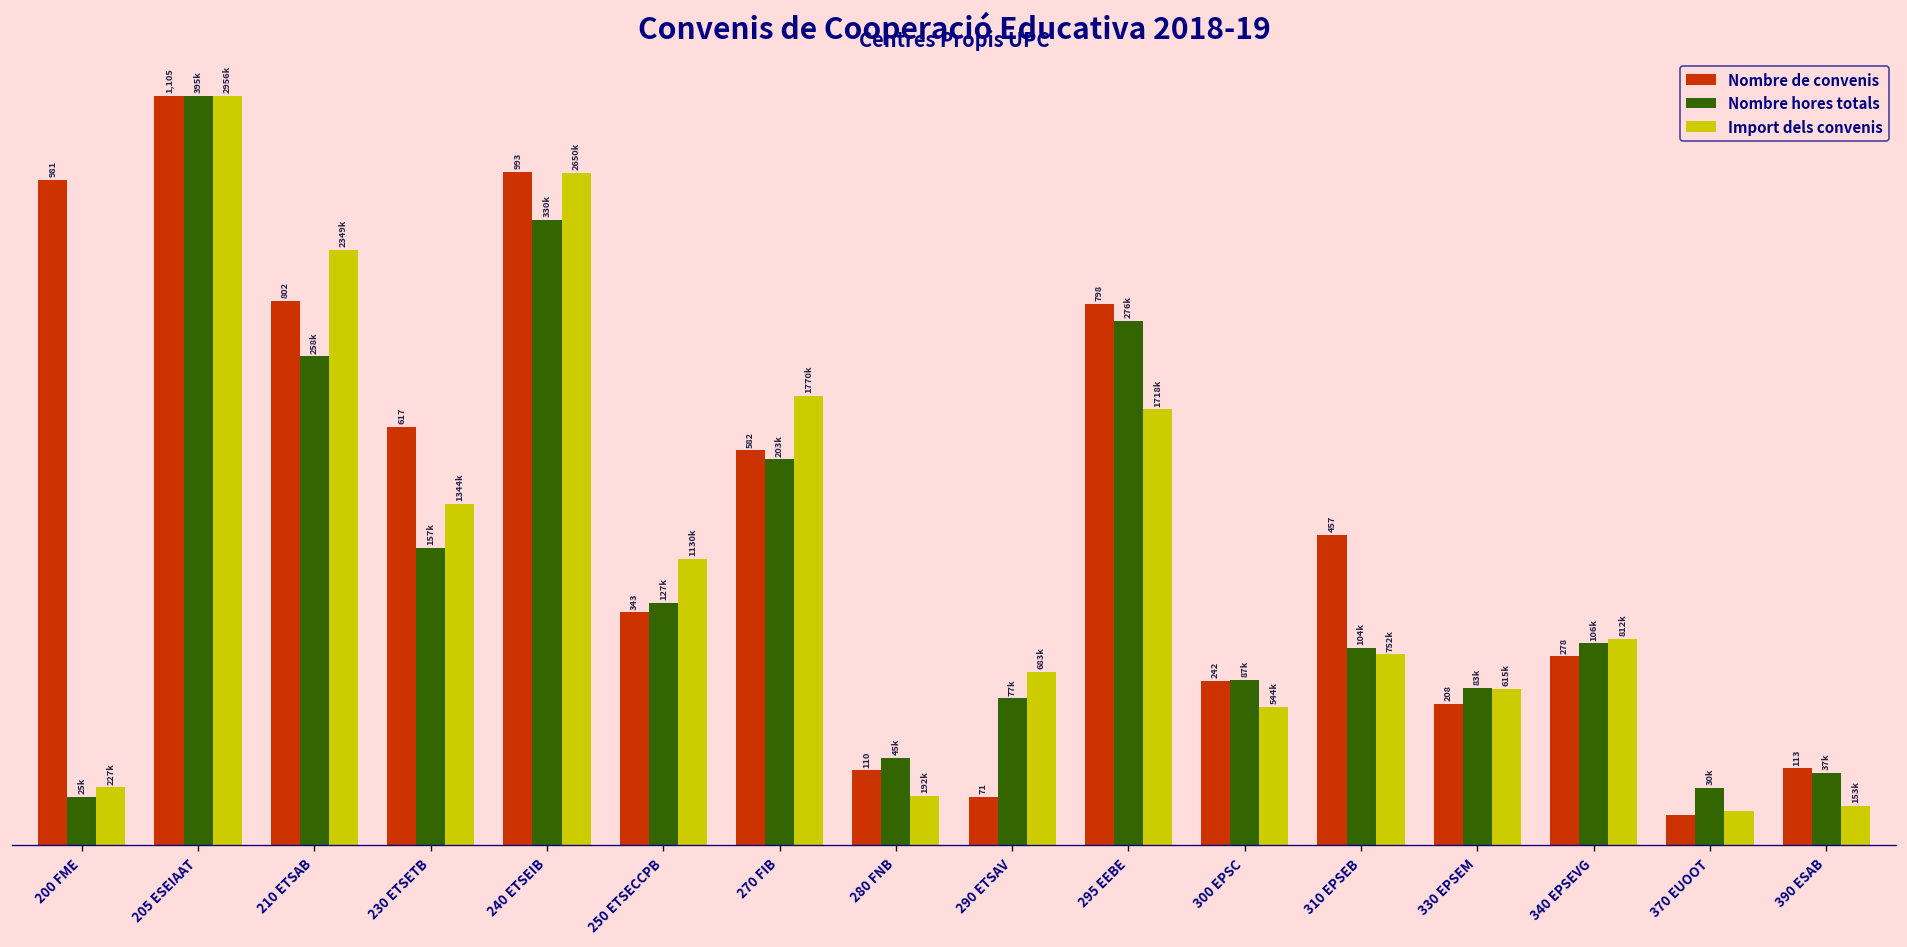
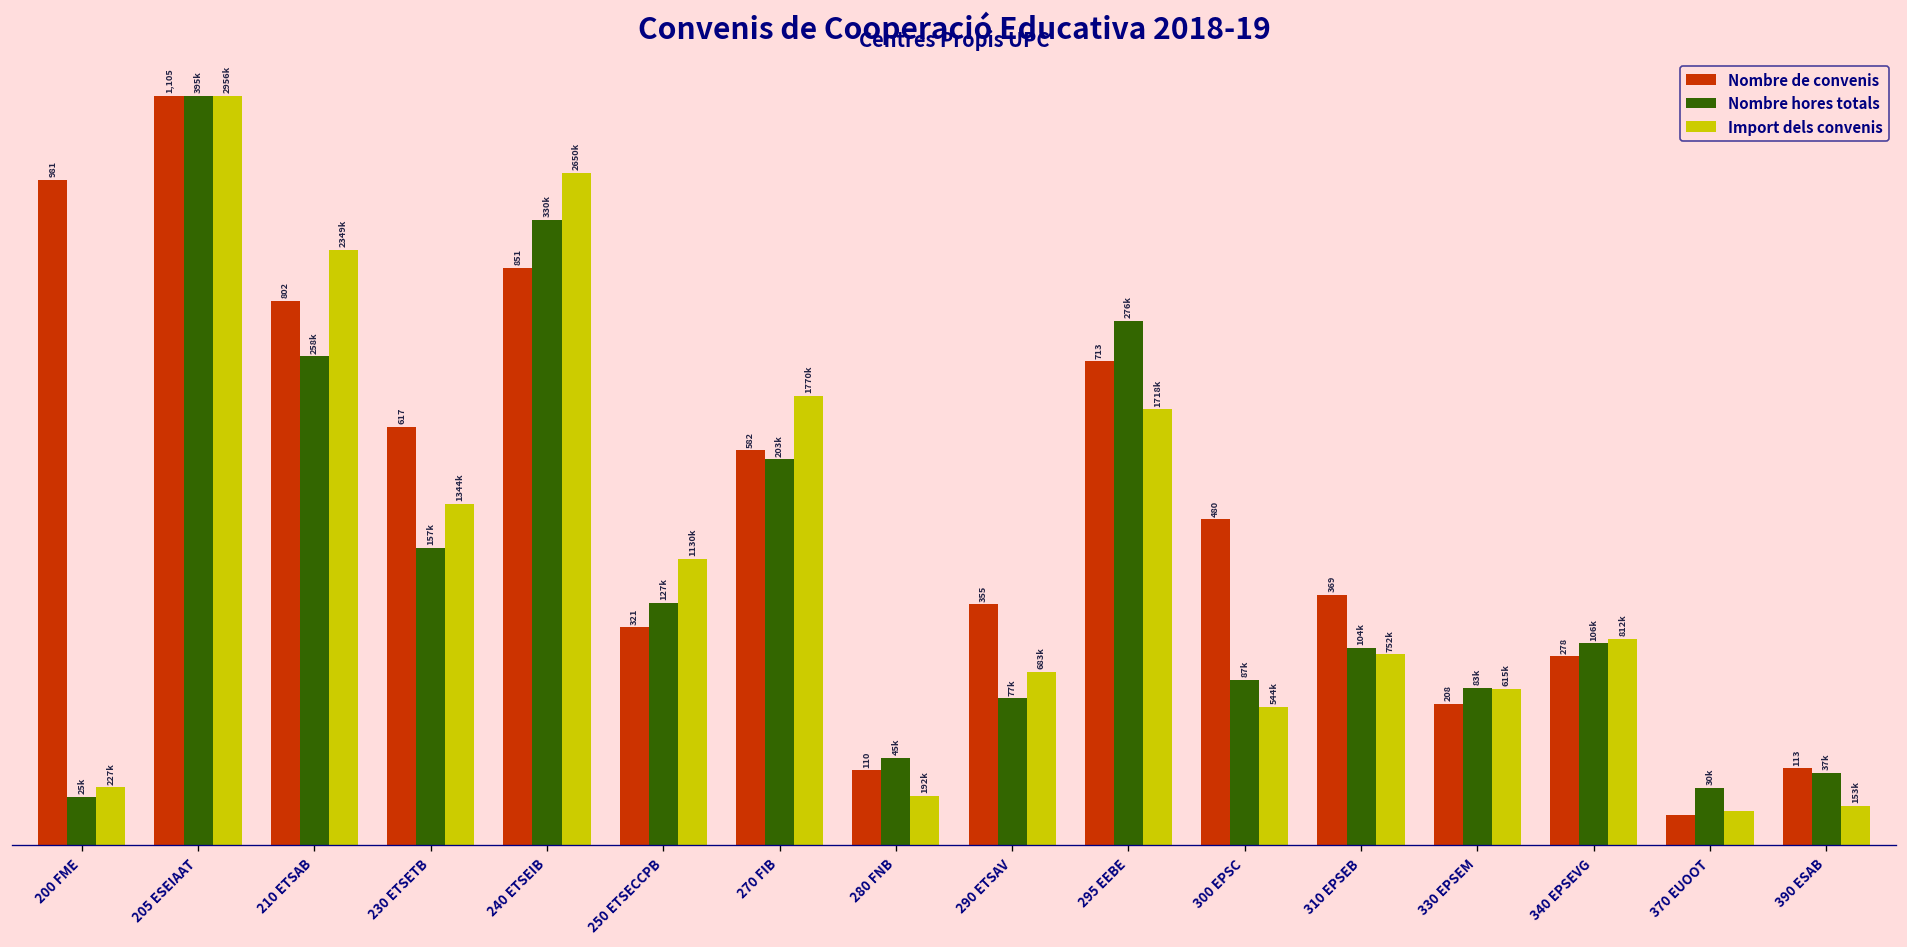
  {
    "Nombre de convenis": {
      "200 FME": "981",
      "205 ESEIAAT": "1,105",
      "210 ETSAB": "802",
      "230 ETSETB": "617",
-     "240 ETSEIB": "993",
-     "250 ETSECCPB": "343",
+     "240 ETSEIB": "851",
+     "250 ETSECCPB": "321",
      "270 FIB": "582",
      "280 FNB": "110",
-     "290 ETSAV": "71",
-     "295 EEBE": "798",
-     "300 EPSC": "242",
-     "310 EPSEB": "457",
+     "290 ETSAV": "355",
+     "295 EEBE": "713",
+     "300 EPSC": "480",
+     "310 EPSEB": "369",
      "330 EPSEM": "208",
      "340 EPSEVG": "278",
      "390 ESAB": "113"
    }
  }
